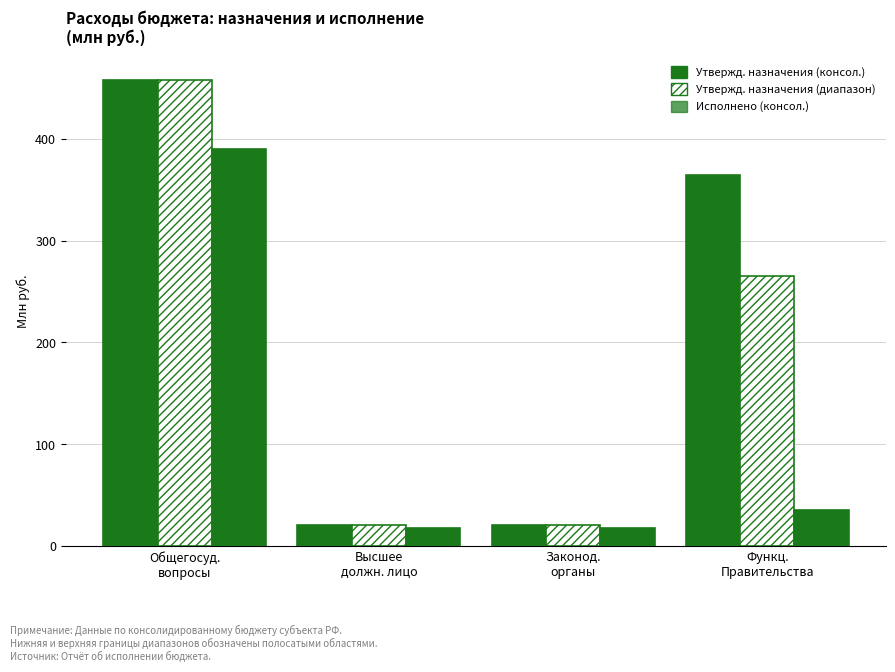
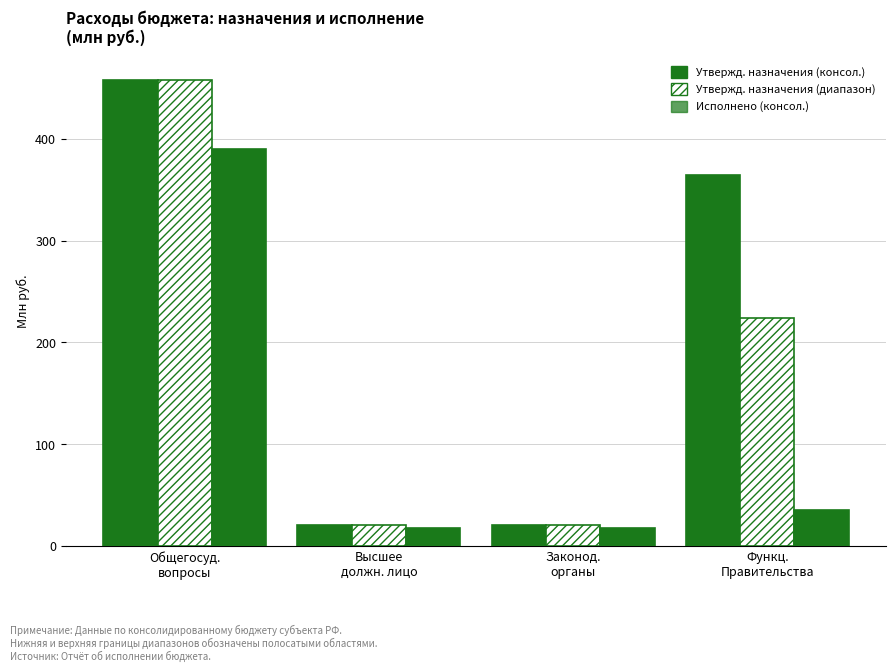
  {
    "Утвержд. назначения (диапазон)": {
      "Общегосуд. вопросы": 458,
      "Высшее должн. лицо": 21,
      "Законод. органы": 20,
-     "Функц. Правительства": 266
+     "Функц. Правительства": 224
    }
  }
